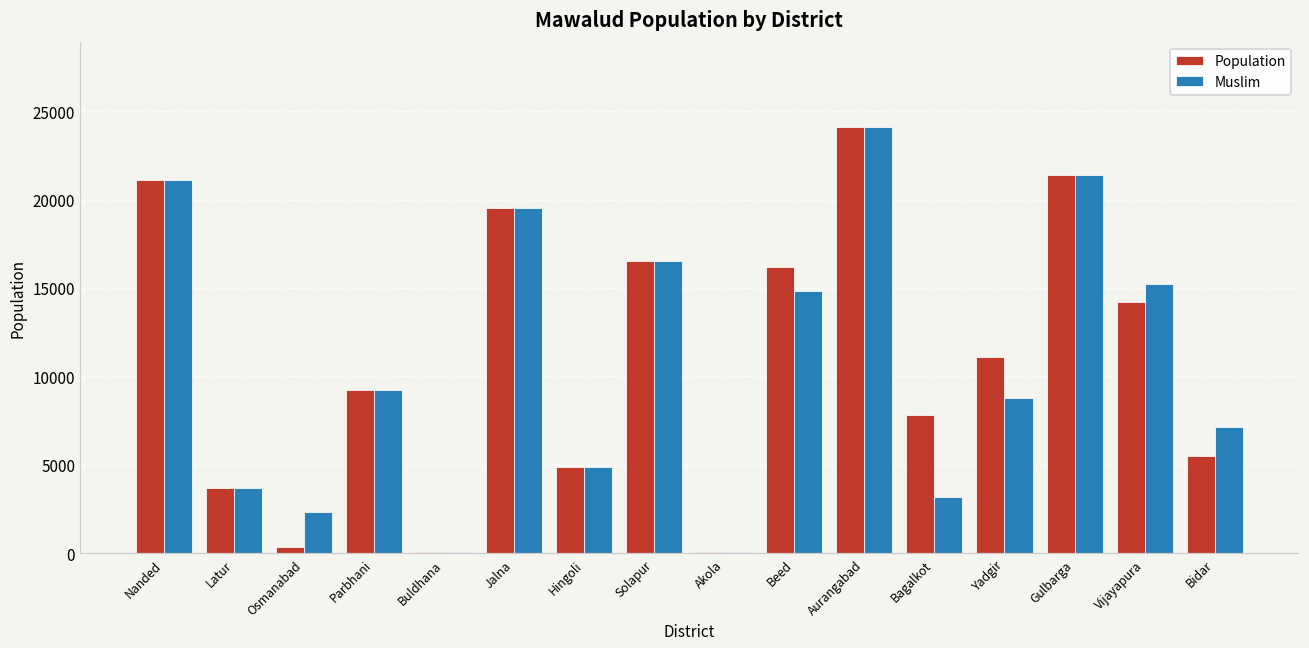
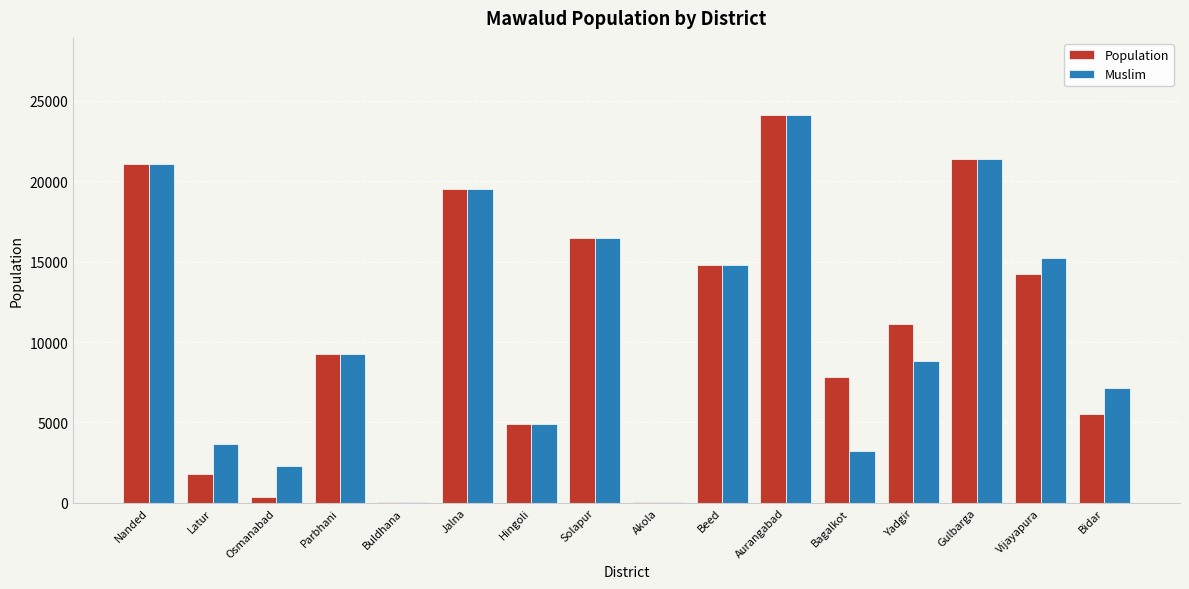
  {
    "Population": {
      "Nanded": 21100,
-     "Latur": 3700,
+     "Latur": 1800,
      "Osmanabad": 400,
      "Parbhani": 9300,
      "Jalna": 19500,
      "Hingoli": 4900,
      "Solapur": 16500,
-     "Beed": 16200,
+     "Beed": 14800,
      "Aurangabad": 24100,
      "Bagalkot": 7800,
      "Yadgir": 11100,
      "Gulbarga": 21400,
      "Vijayapura": 14200,
      "Bidar": 5500
    },
    "Muslim": {
      "Nanded": 21100,
      "Latur": 3700,
      "Osmanabad": 2300,
      "Parbhani": 9300,
      "Jalna": 19500,
      "Hingoli": 4900,
      "Solapur": 16500,
      "Beed": 14800,
      "Aurangabad": 24100,
      "Bagalkot": 3200,
      "Yadgir": 8800,
      "Gulbarga": 21400,
      "Vijayapura": 15200,
      "Bidar": 7100
    }
  }
